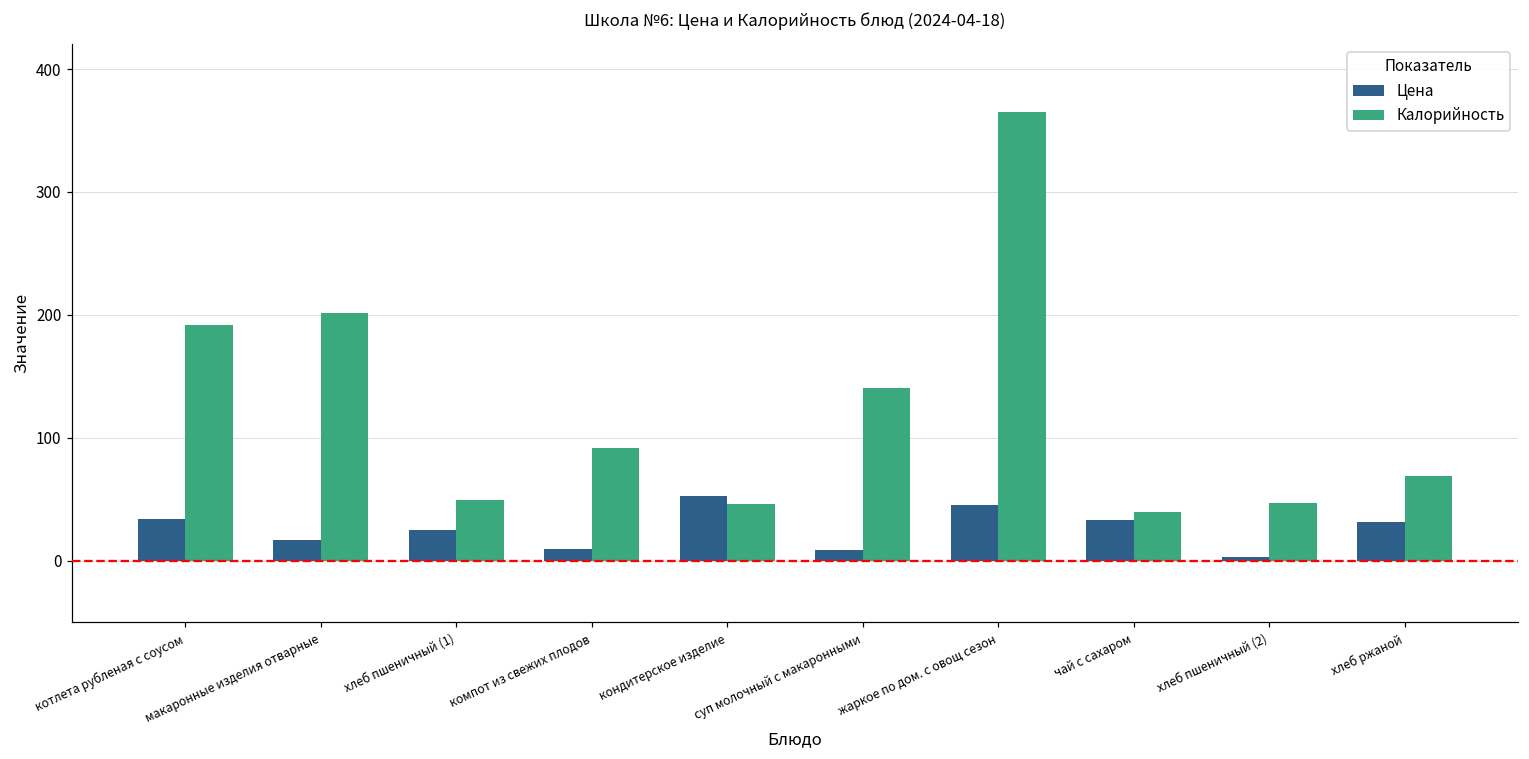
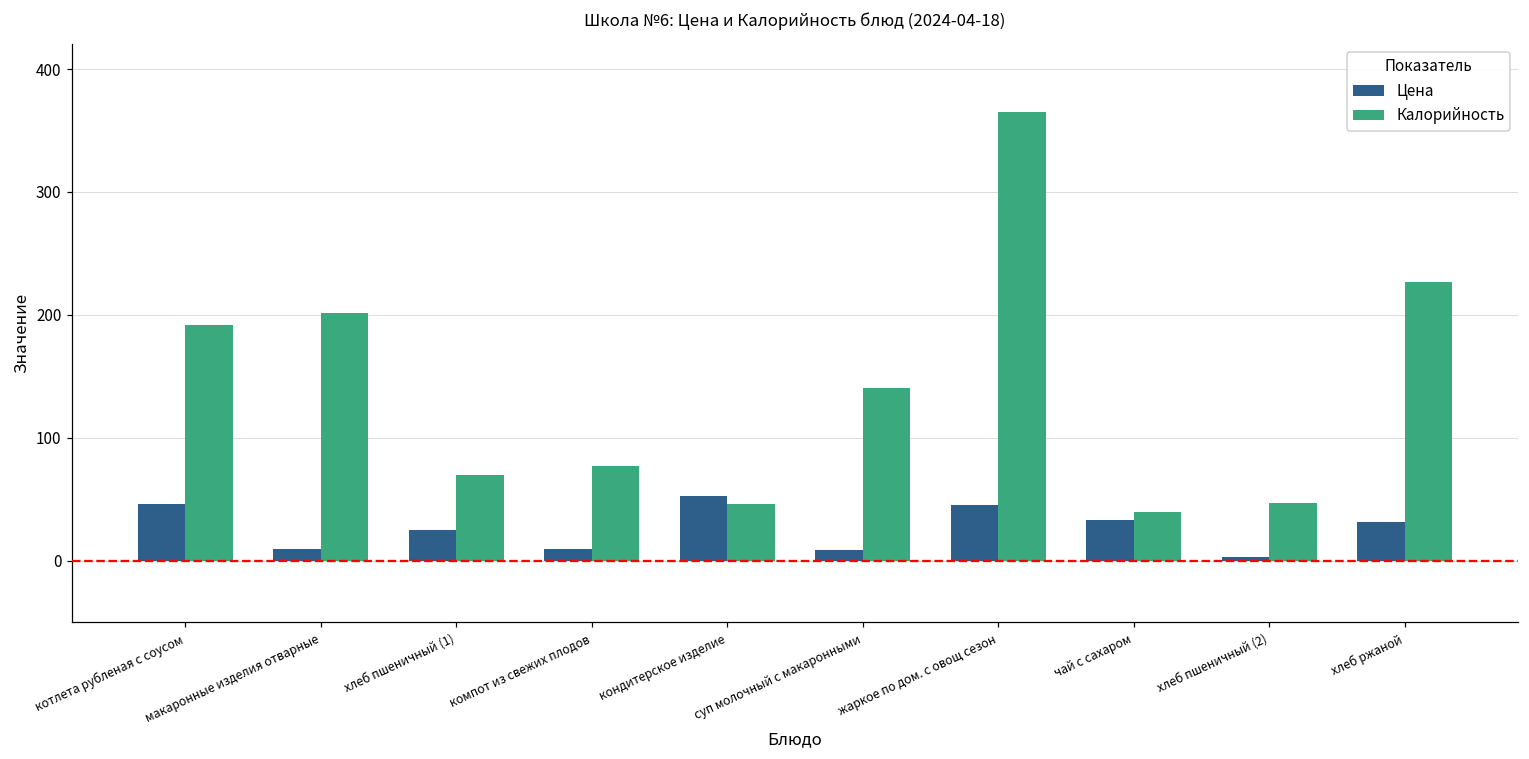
  {
    "Цена": {
-     "котлета рубленая с соусом": 34,
-     "макаронные изделия отварные": 17,
+     "котлета рубленая с соусом": 46,
+     "макаронные изделия отварные": 10,
      "хлеб пшеничный (1)": 25,
      "компот из свежих плодов": 10,
      "кондитерское изделие": 53,
      "суп молочный с макаронными": 9,
      "жаркое по дом. с овощ сезон": 45,
      "чай с сахаром": 34,
      "хлеб пшеничный (2)": 3,
      "хлеб ржаной": 32
    },
    "Калорийность": {
      "котлета рубленая с соусом": 192,
      "макаронные изделия отварные": 202,
-     "хлеб пшеничный (1)": 49,
-     "компот из свежих плодов": 92,
+     "хлеб пшеничный (1)": 70,
+     "компот из свежих плодов": 77,
      "кондитерское изделие": 46,
      "суп молочный с макаронными": 140,
      "жаркое по дом. с овощ сезон": 365,
      "чай с сахаром": 40,
      "хлеб пшеничный (2)": 47,
-     "хлеб ржаной": 69
+     "хлеб ржаной": 227
    }
  }
